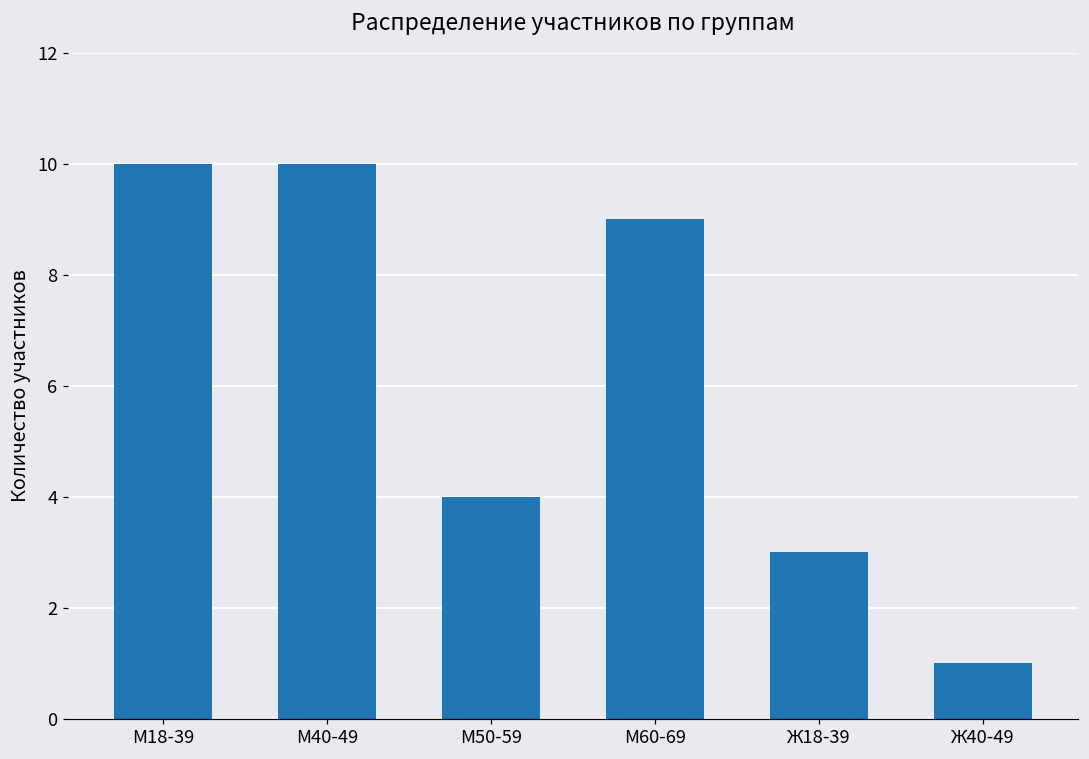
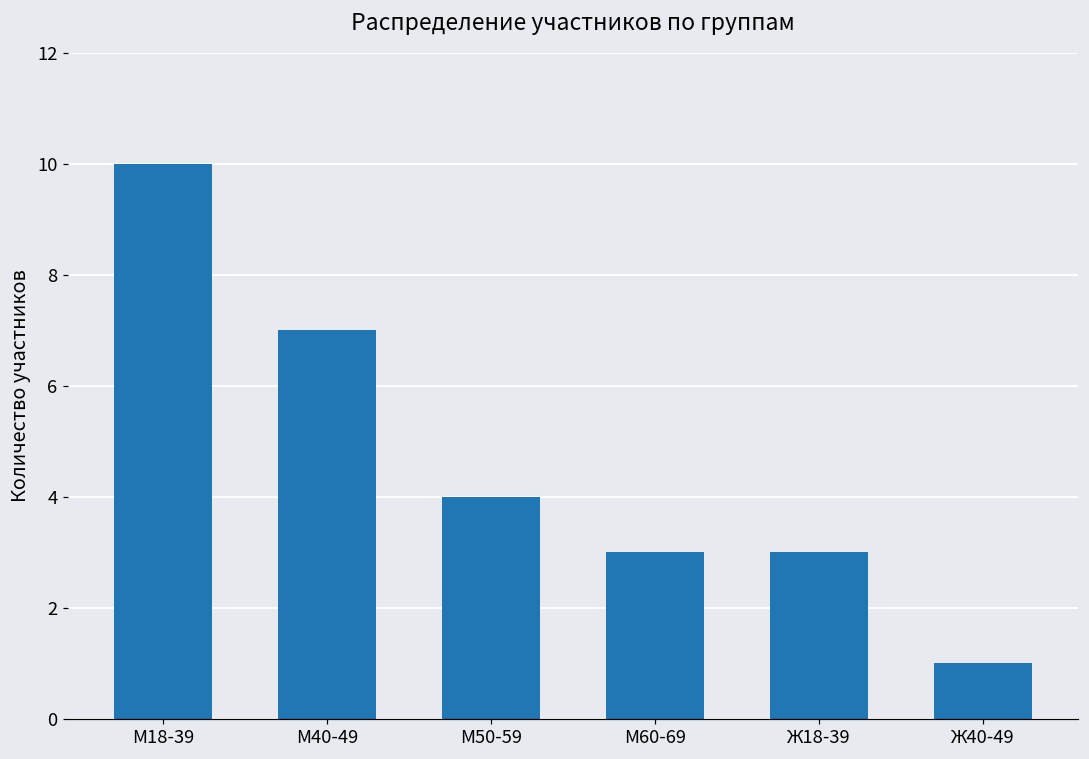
  {
    "М18-39": 10,
-   "М40-49": 10,
+   "М40-49": 7,
    "М50-59": 4,
-   "М60-69": 9,
+   "М60-69": 3,
    "Ж18-39": 3,
    "Ж40-49": 1
  }
